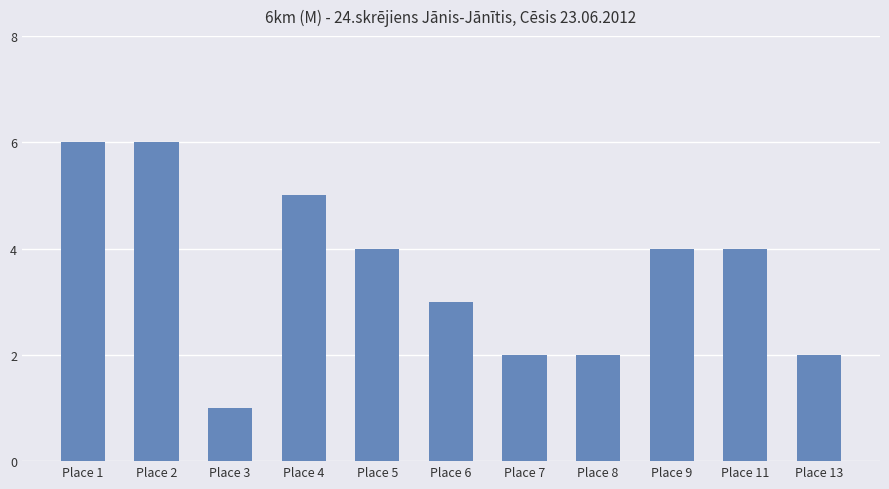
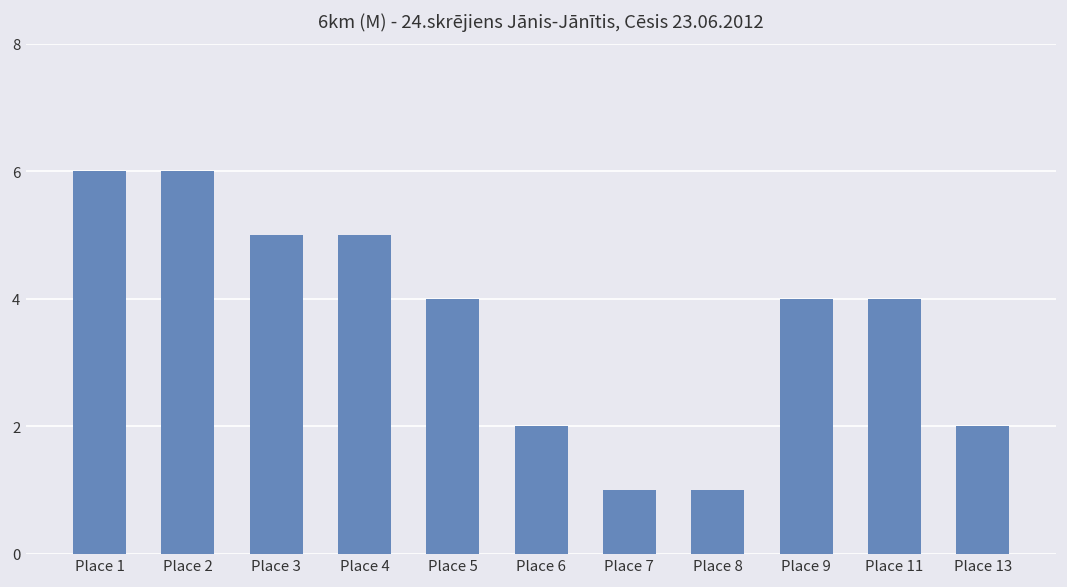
  {
    "Place 1": 6,
    "Place 2": 6,
-   "Place 3": 1,
+   "Place 3": 5,
    "Place 4": 5,
    "Place 5": 4,
-   "Place 6": 3,
-   "Place 7": 2,
-   "Place 8": 2,
+   "Place 6": 2,
+   "Place 7": 1,
+   "Place 8": 1,
    "Place 9": 4,
    "Place 11": 4,
    "Place 13": 2
  }
